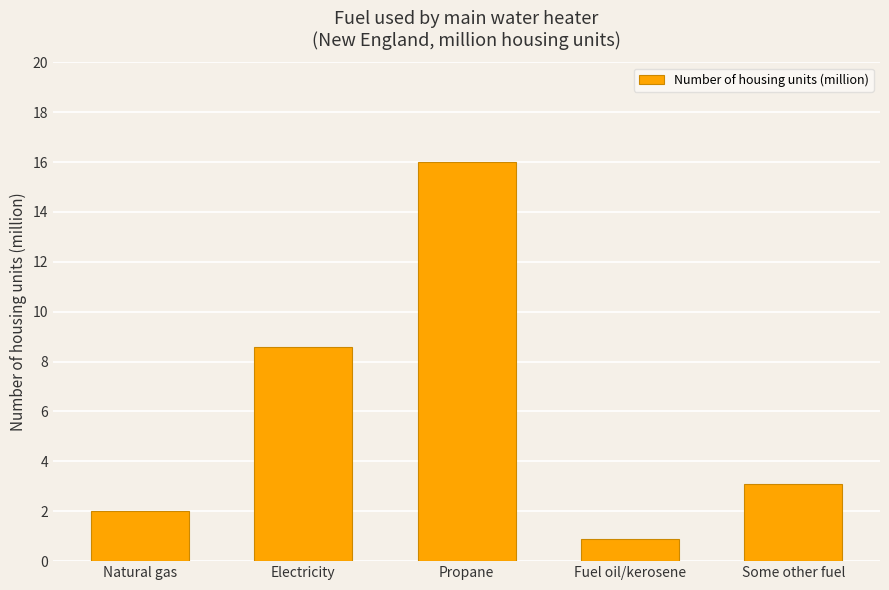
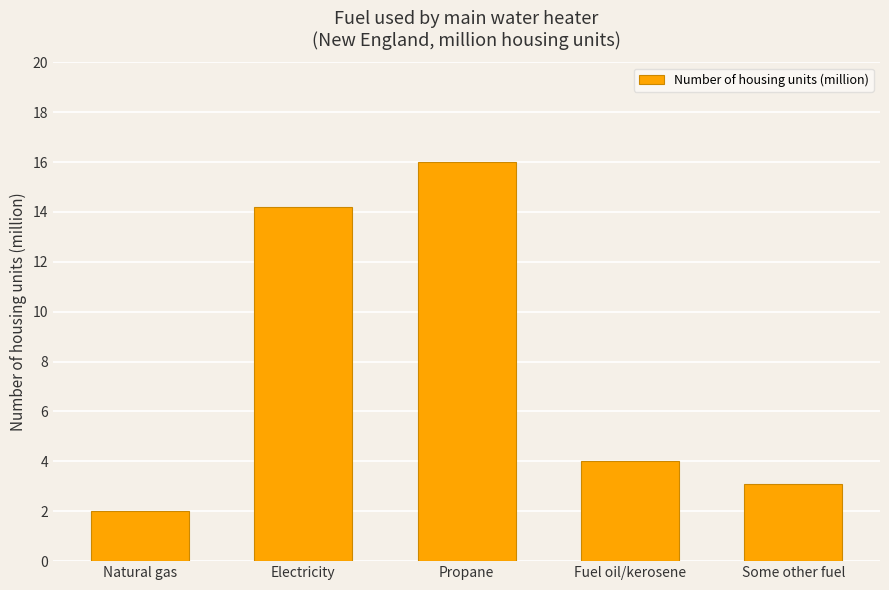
  {
    "Natural gas": 2.0,
-   "Electricity": 8.6,
+   "Electricity": 14.2,
    "Propane": 16.0,
-   "Fuel oil/kerosene": 0.9,
+   "Fuel oil/kerosene": 4.0,
    "Some other fuel": 3.1
  }
